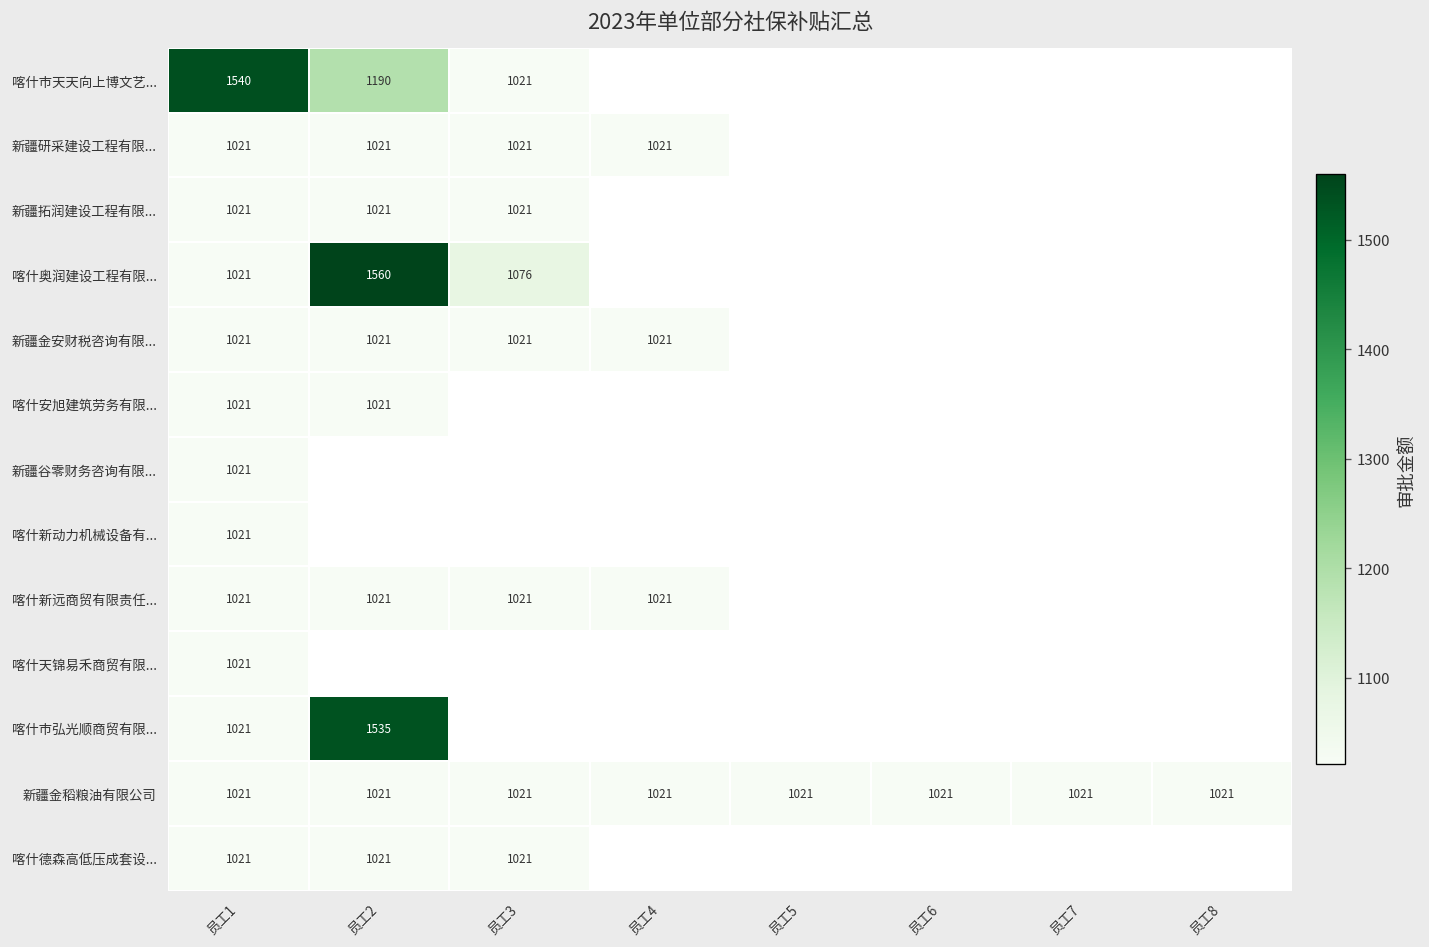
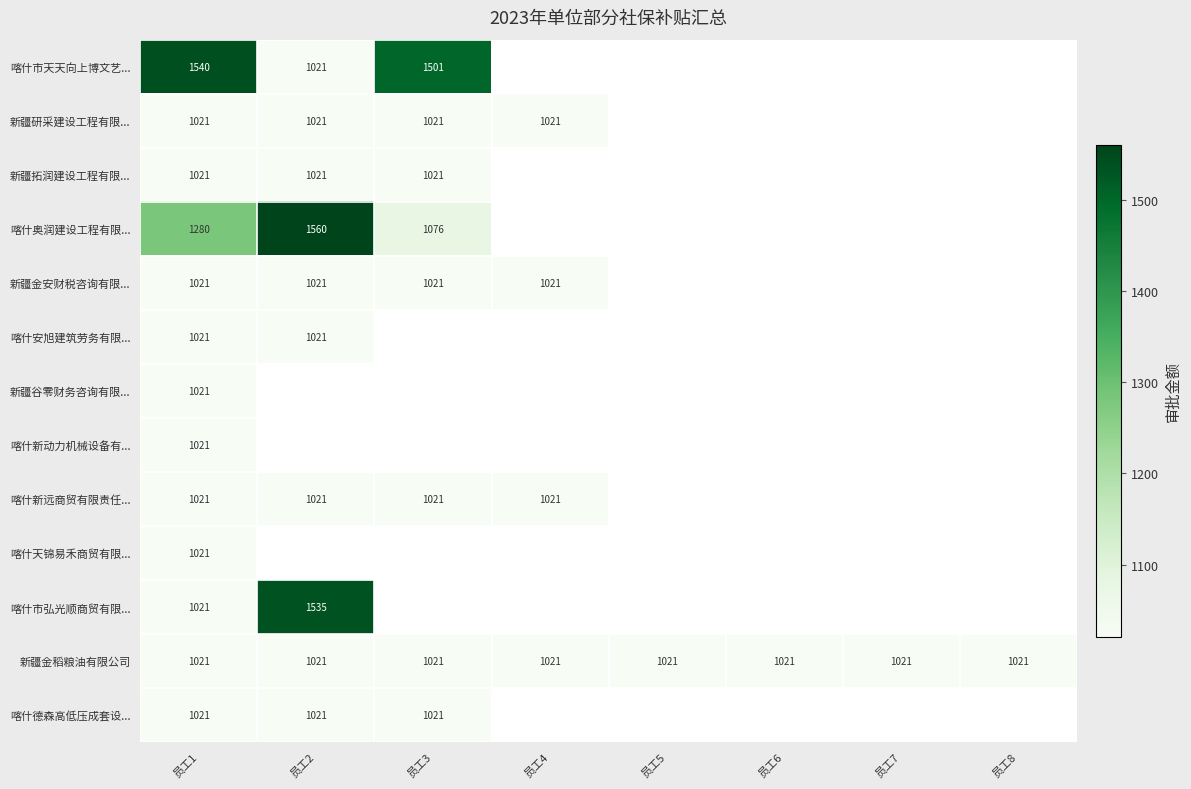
  {
    "喀什市天天向上博文艺...": {
      "员工1": 1540,
-     "员工2": 1190,
-     "员工3": 1021
+     "员工2": 1021,
+     "员工3": 1501
    },
    "新疆研采建设工程有限...": {
      "员工1": 1021,
      "员工2": 1021,
      "员工3": 1021,
      "员工4": 1021
    },
    "新疆拓润建设工程有限...": {
      "员工1": 1021,
      "员工2": 1021,
      "员工3": 1021
    },
    "喀什奥润建设工程有限...": {
-     "员工1": 1021,
+     "员工1": 1280,
      "员工2": 1560,
      "员工3": 1076
    },
    "新疆金安财税咨询有限...": {
      "员工1": 1021,
      "员工2": 1021,
      "员工3": 1021,
      "员工4": 1021
    },
    "喀什安旭建筑劳务有限...": {
      "员工1": 1021,
      "员工2": 1021
    },
    "新疆谷零财务咨询有限...": {
      "员工1": 1021
    },
    "喀什新动力机械设备有...": {
      "员工1": 1021
    },
    "喀什新远商贸有限责任...": {
      "员工1": 1021,
      "员工2": 1021,
      "员工3": 1021,
      "员工4": 1021
    },
    "喀什天锦易禾商贸有限...": {
      "员工1": 1021
    },
    "喀什市弘光顺商贸有限...": {
      "员工1": 1021,
      "员工2": 1535
    },
    "新疆金稻粮油有限公司": {
      "员工1": 1021,
      "员工2": 1021,
      "员工3": 1021,
      "员工4": 1021,
      "员工5": 1021,
      "员工6": 1021,
      "员工7": 1021,
      "员工8": 1021
    },
    "喀什德森高低压成套设...": {
      "员工1": 1021,
      "员工2": 1021,
      "员工3": 1021
    }
  }
